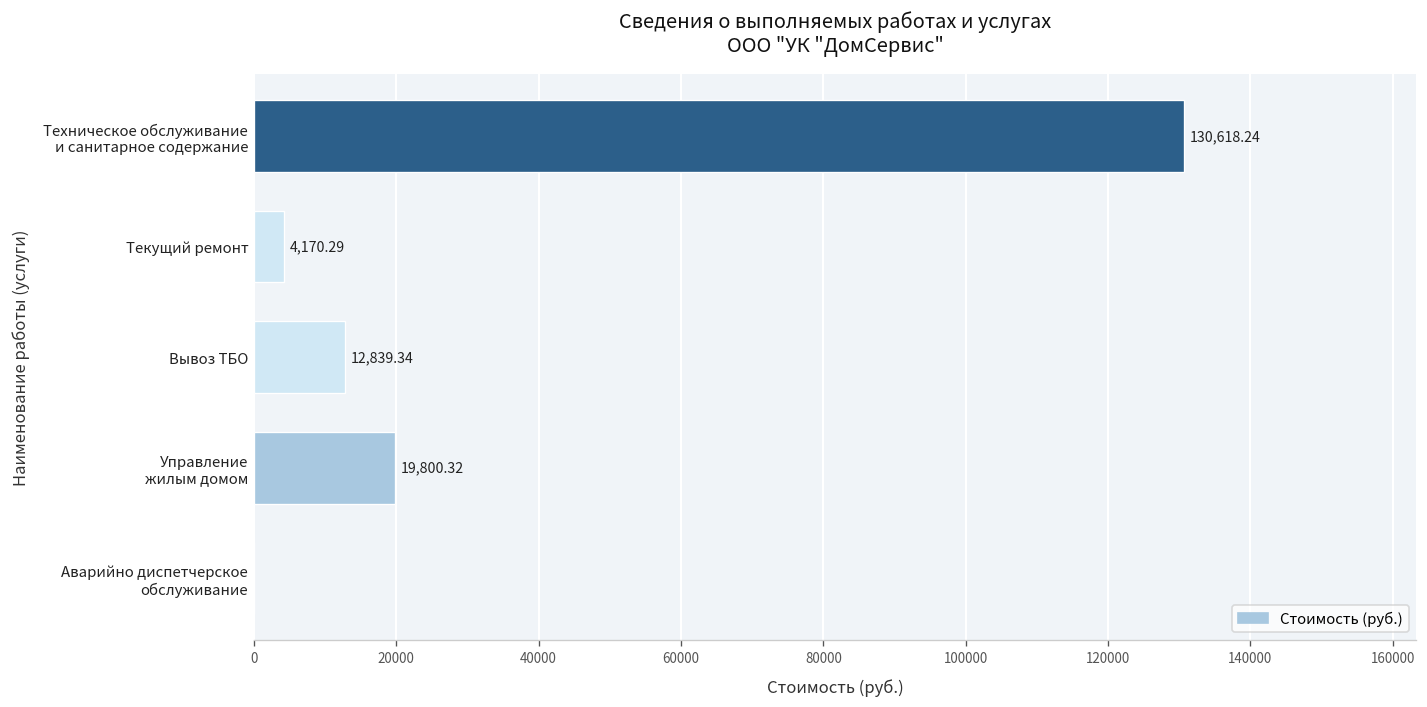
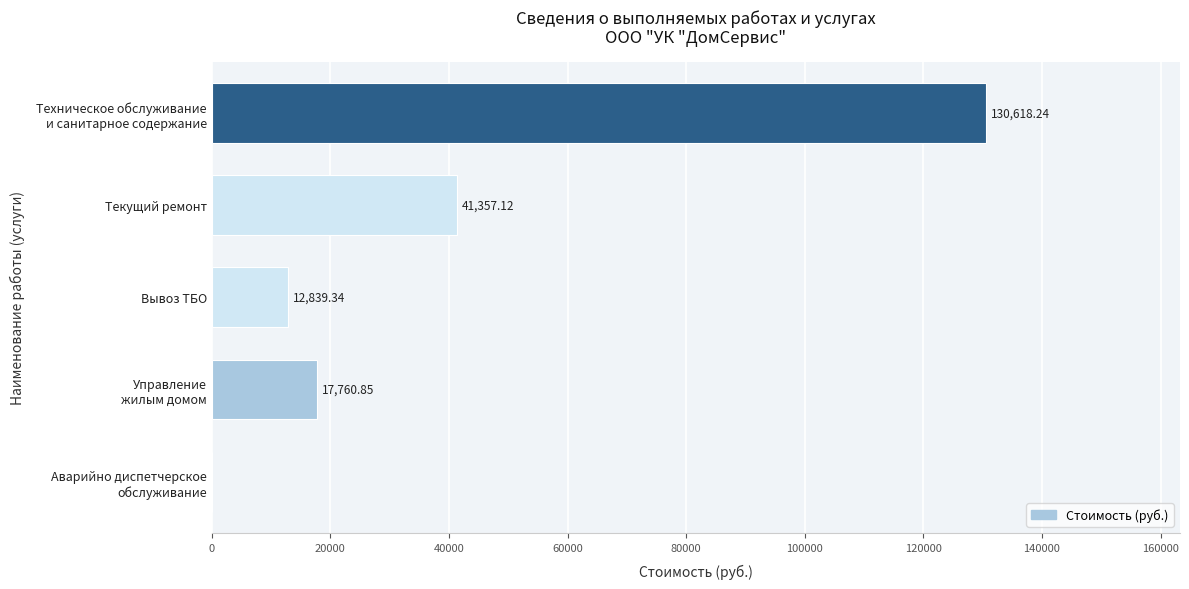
  {
    "Техническое обслуживание и санитарное содержание": "130,618.24",
-   "Текущий ремонт": "4,170.29",
+   "Текущий ремонт": "41,357.12",
    "Вывоз ТБО": "12,839.34",
-   "Управление жилым домом": "19,800.32"
+   "Управление жилым домом": "17,760.85"
  }
